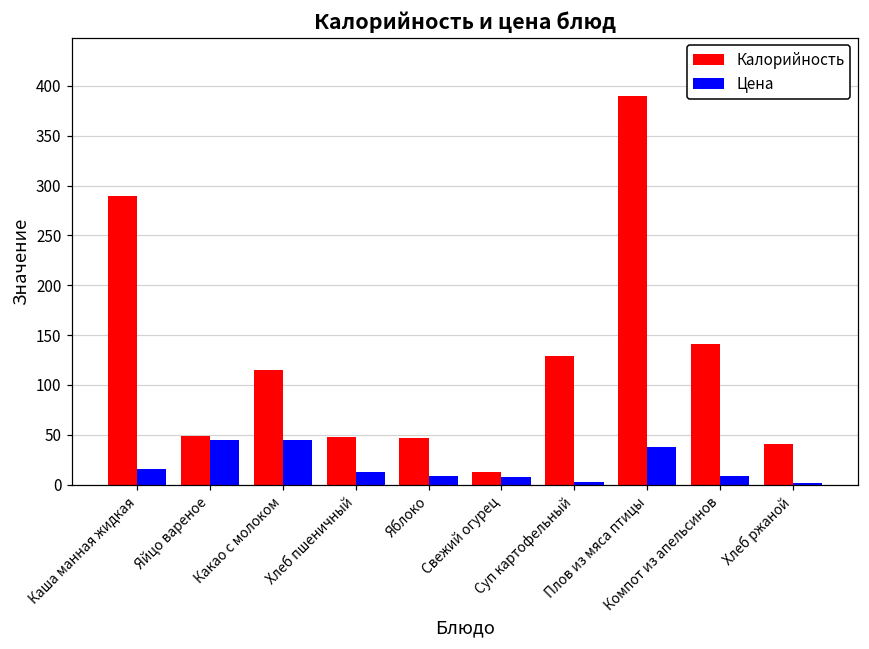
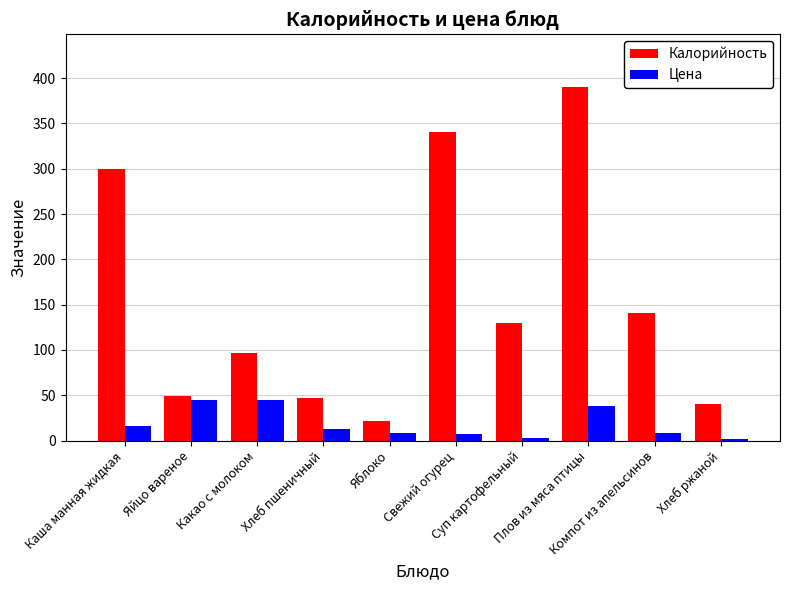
  {
    "Калорийность": {
-     "Каша манная жидкая": 290,
+     "Каша манная жидкая": 300,
      "Яйцо вареное": 50,
-     "Какао с молоком": 110,
+     "Какао с молоком": 100,
      "Хлеб пшеничный": 50,
-     "Яблоко": 50,
-     "Свежий огурец": 10,
+     "Яблоко": 20,
+     "Свежий огурец": 340,
      "Суп картофельный": 130,
      "Плов из мяса птицы": 390,
      "Компот из апельсинов": 140,
      "Хлеб ржаной": 40
    },
    "Цена": {
      "Каша манная жидкая": 20,
      "Яйцо вареное": 40,
      "Какао с молоком": 40,
      "Хлеб пшеничный": 10,
      "Яблоко": 10,
      "Свежий огурец": 10,
      "Суп картофельный": 0,
      "Плов из мяса птицы": 40,
      "Компот из апельсинов": 10
    }
  }
